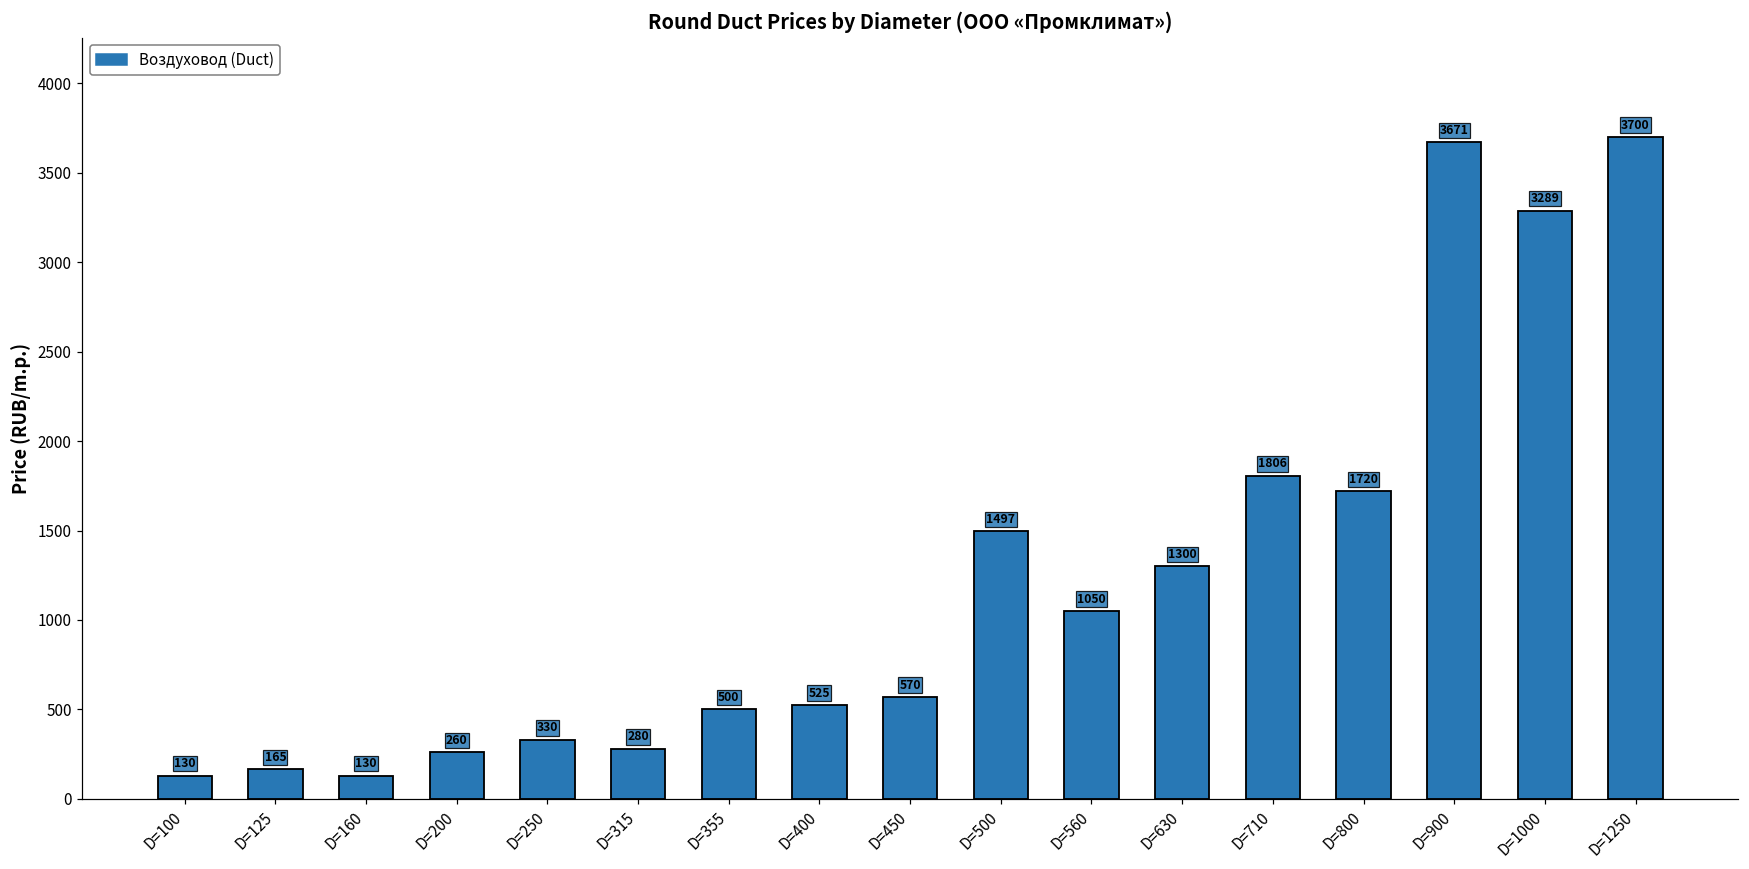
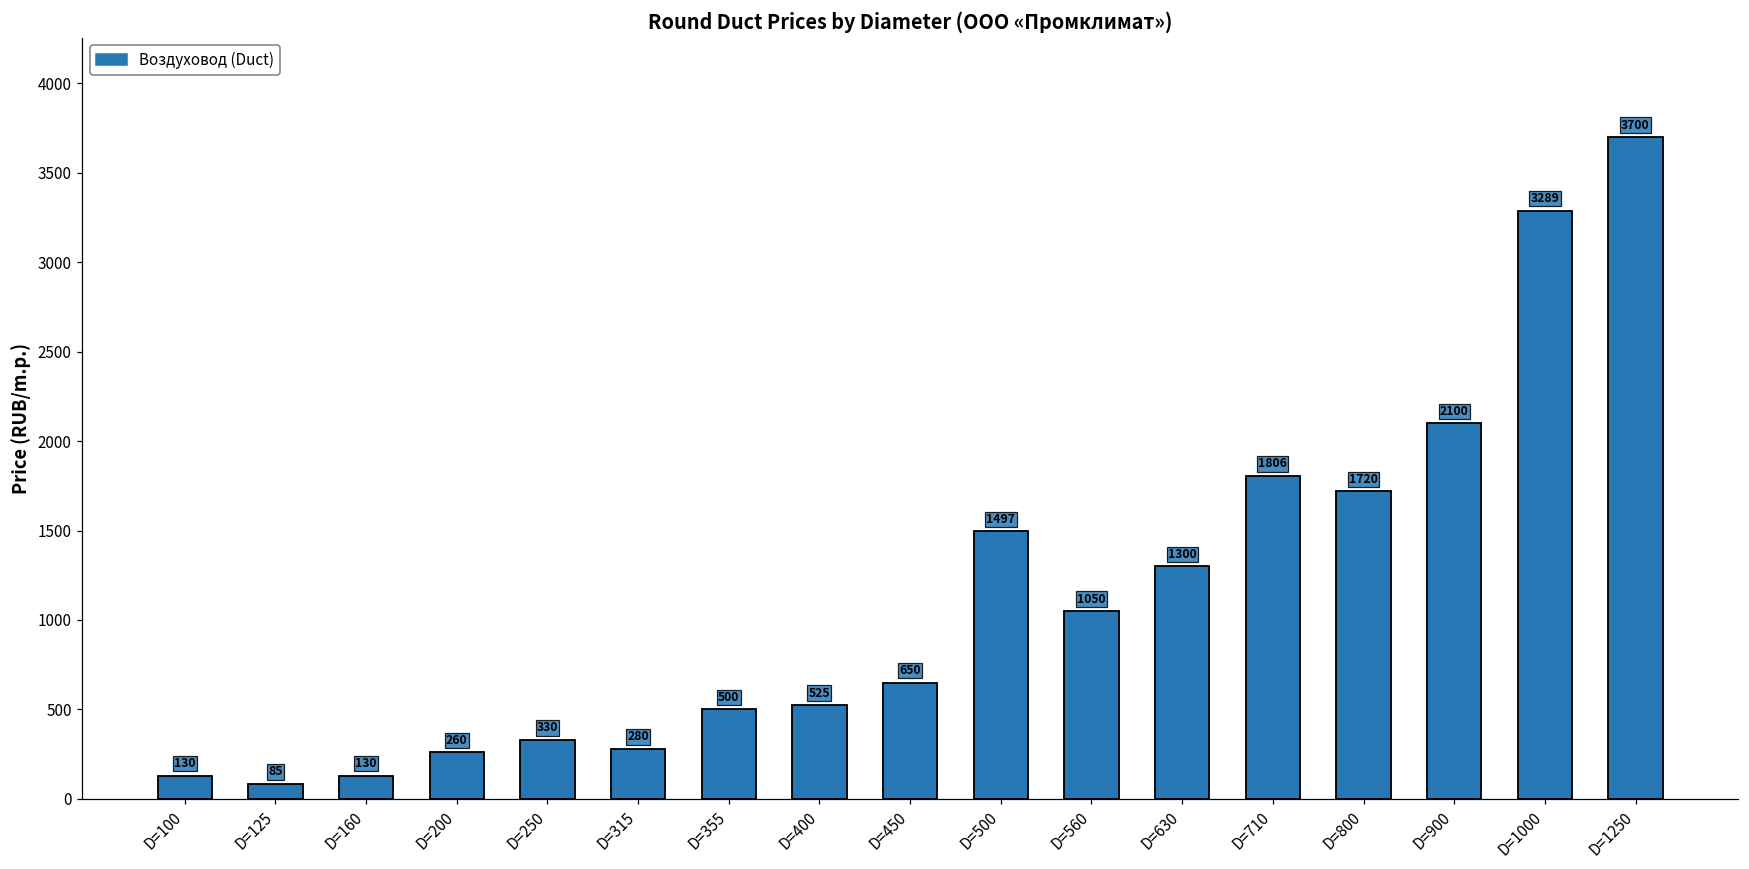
  {
-   "D=125": 165,
-   "D=450": 570,
-   "D=900": 3671
+   "D=125": 85,
+   "D=450": 650,
+   "D=900": 2100
  }
